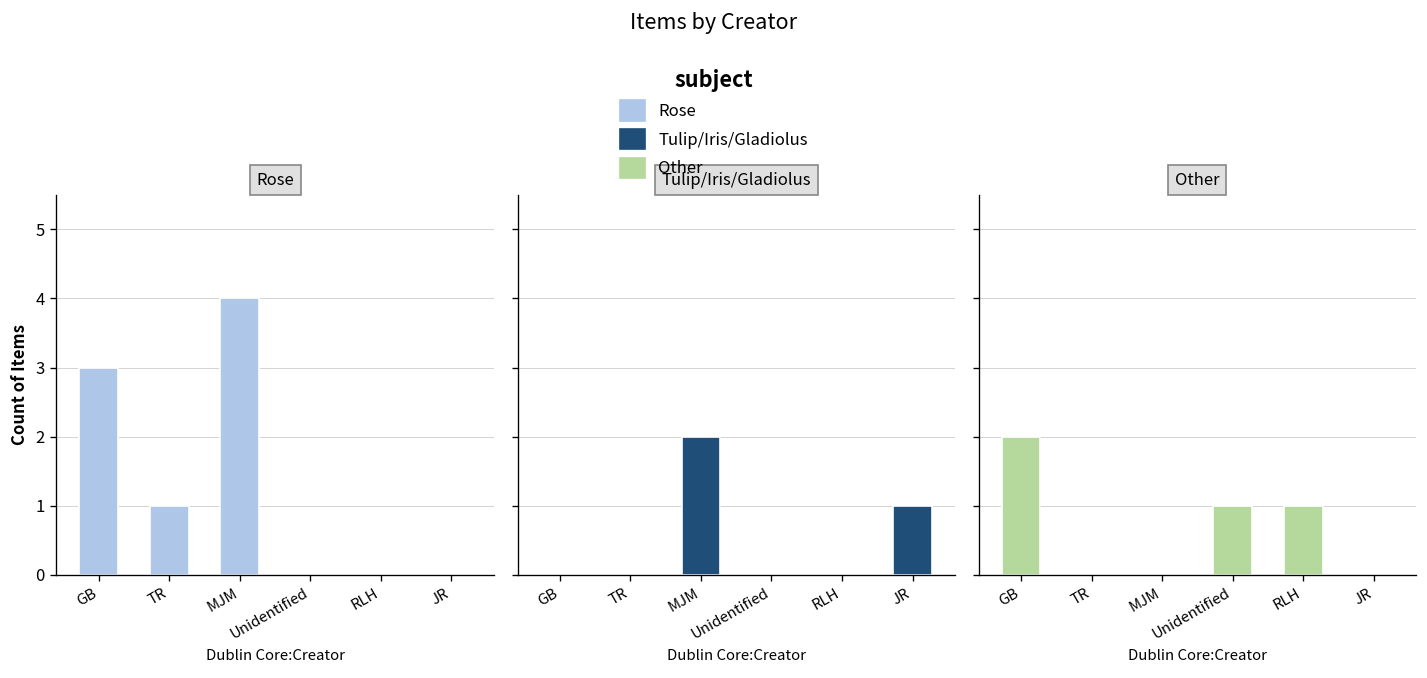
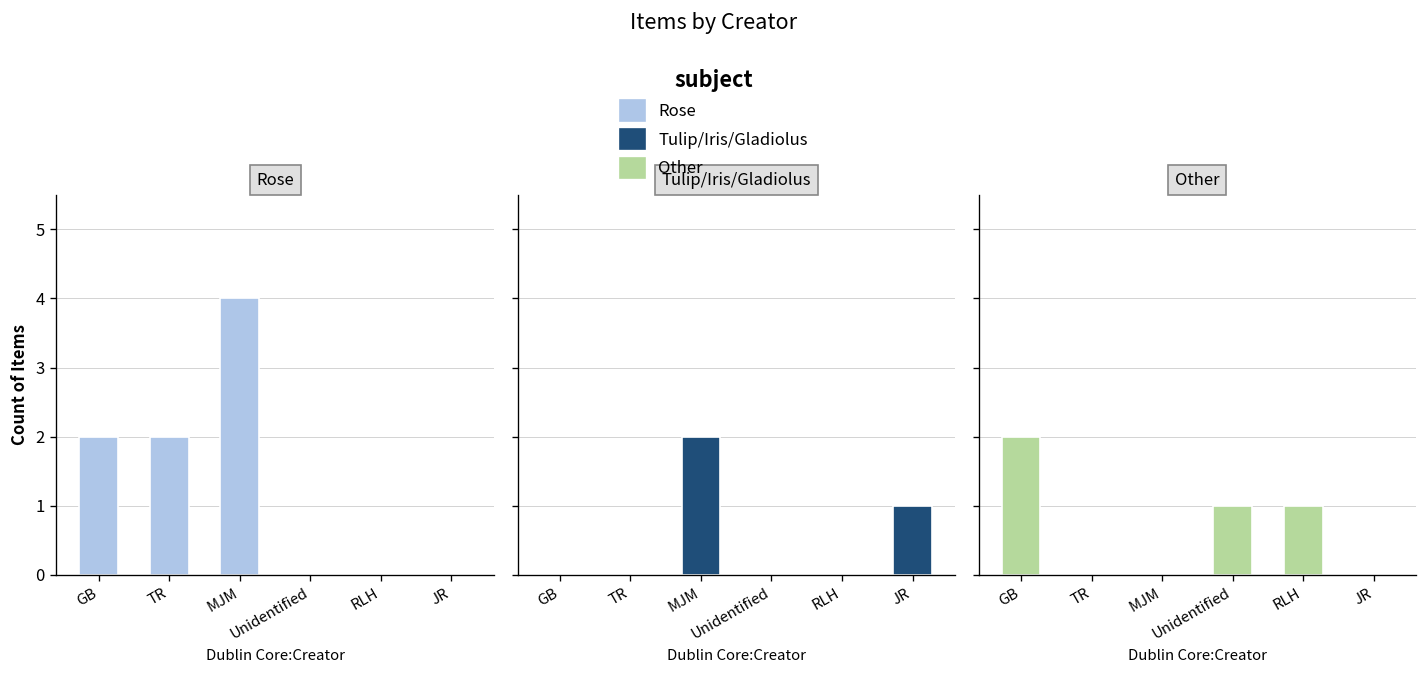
  {
    "Rose": {
-     "GB": 3,
-     "TR": 1,
+     "GB": 2,
+     "TR": 2,
      "MJM": 4,
      "Unidentified": 0,
      "RLH": 0,
      "JR": 0
    }
  }
